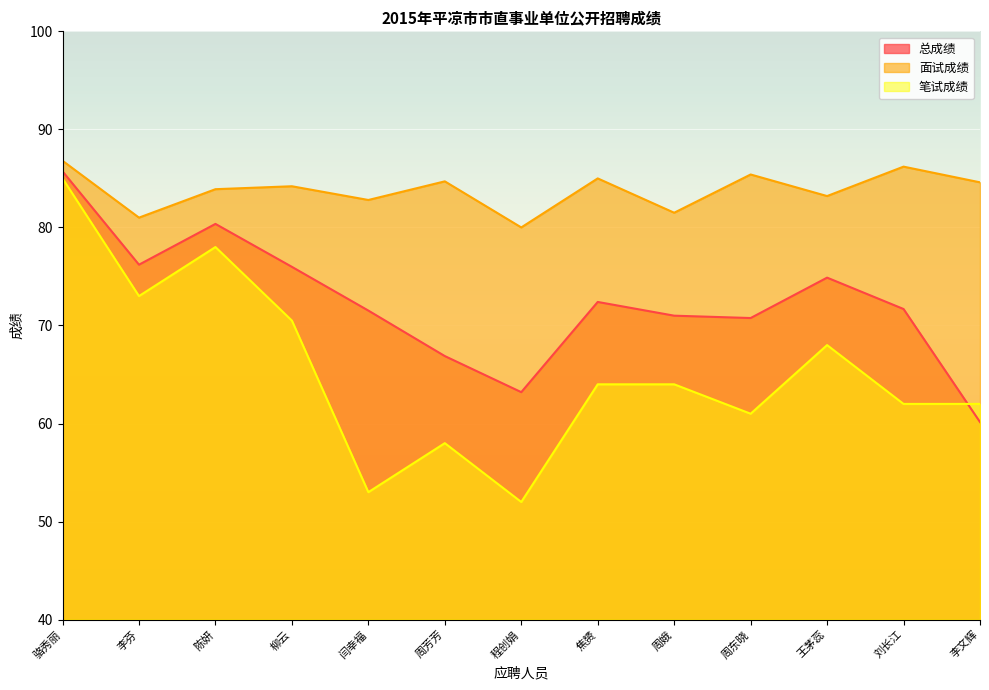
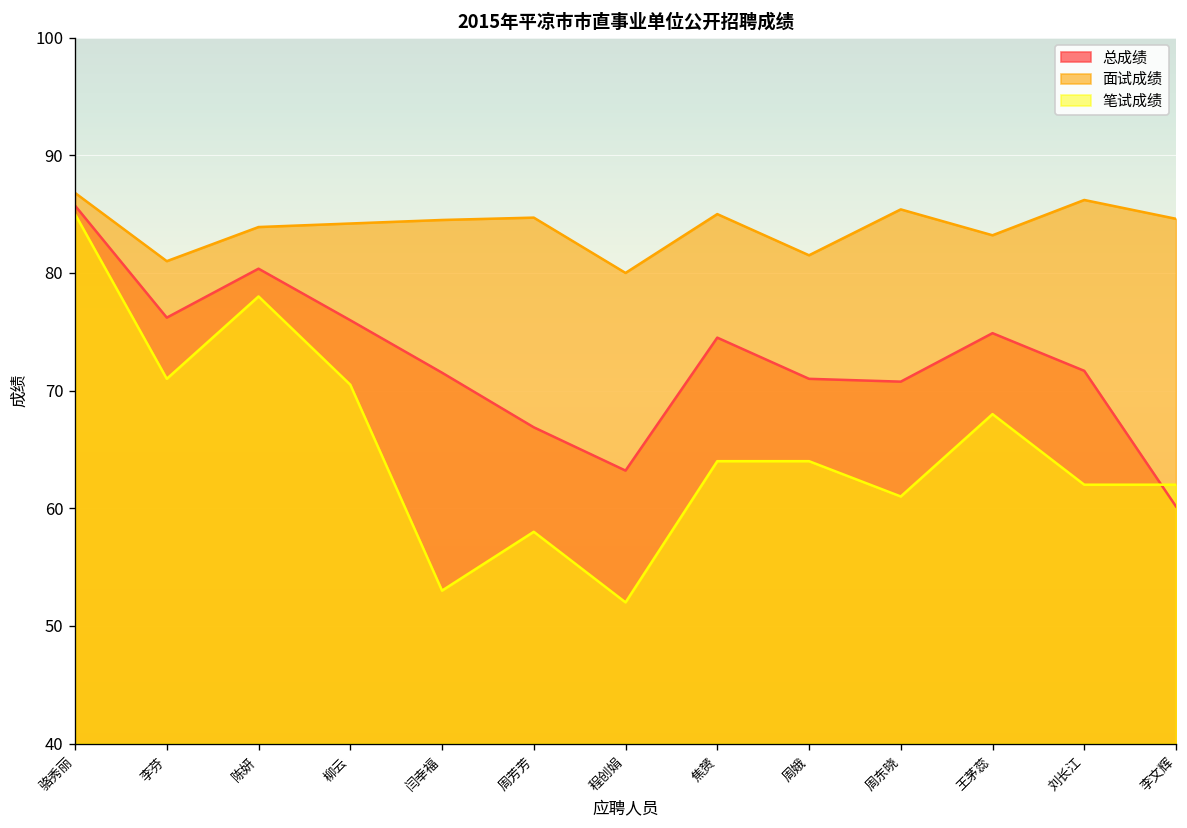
  {
    "总成绩": {
      "骆秀丽": 86,
      "李芬": 76,
      "陈妍": 80,
      "柳云": 76,
      "闫幸福": 72,
      "周芳芳": 67,
      "程创娟": 63,
-     "焦赟": 72,
+     "焦赟": 75,
      "周娥": 71,
      "周东晓": 71,
      "王茅蕊": 75,
      "刘长江": 72,
      "李文辉": 60
    },
    "面试成绩": {
      "骆秀丽": 87,
      "李芬": 81,
      "陈妍": 84,
      "柳云": 84,
-     "闫幸福": 83,
+     "闫幸福": 85,
      "周芳芳": 85,
      "程创娟": 80,
      "焦赟": 85,
      "周娥": 82,
      "周东晓": 85,
      "王茅蕊": 83,
      "刘长江": 86,
      "李文辉": 85
    },
    "笔试成绩": {
      "骆秀丽": 85,
-     "李芬": 73,
+     "李芬": 71,
      "陈妍": 78,
      "柳云": 71,
      "闫幸福": 53,
      "周芳芳": 58,
      "程创娟": 52,
      "焦赟": 64,
      "周娥": 64,
      "周东晓": 61,
      "王茅蕊": 68,
      "刘长江": 62,
      "李文辉": 62
    }
  }
